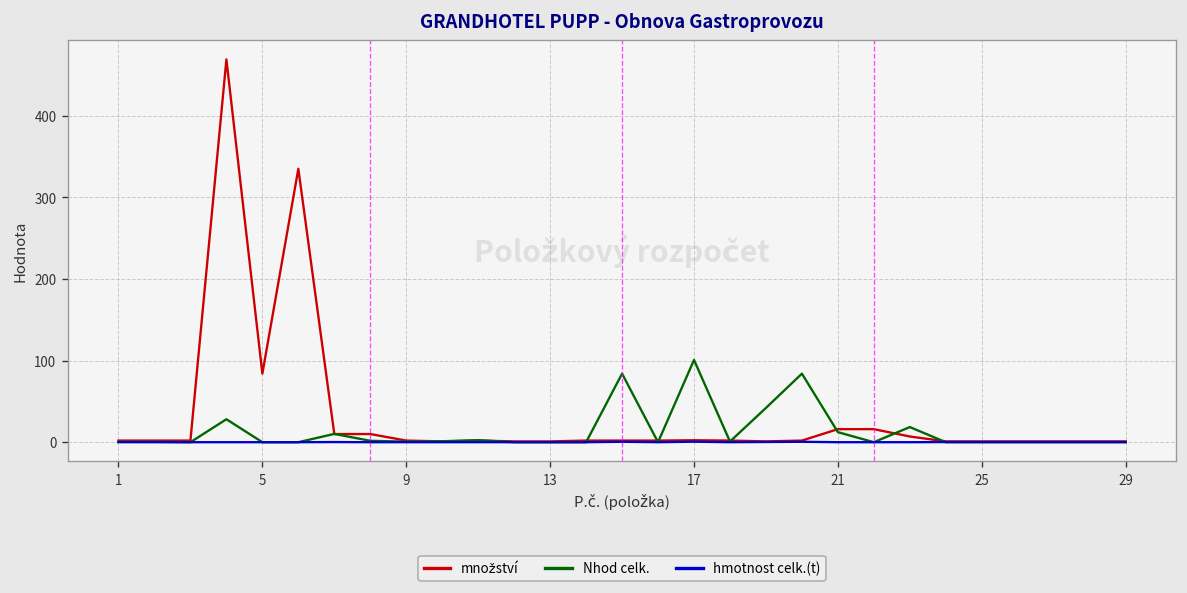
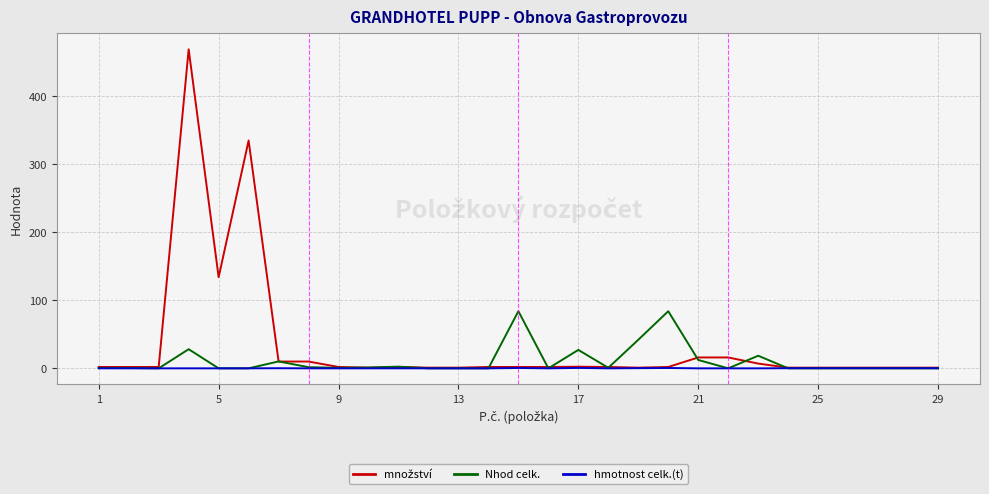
  {
    "množství": {
-     "5": 80
+     "5": 130
    },
    "Nhod celk.": {
-     "17": 100
+     "17": 30
    },
    "hmotnost celk.(t)": {
      "21": 0
    }
  }
